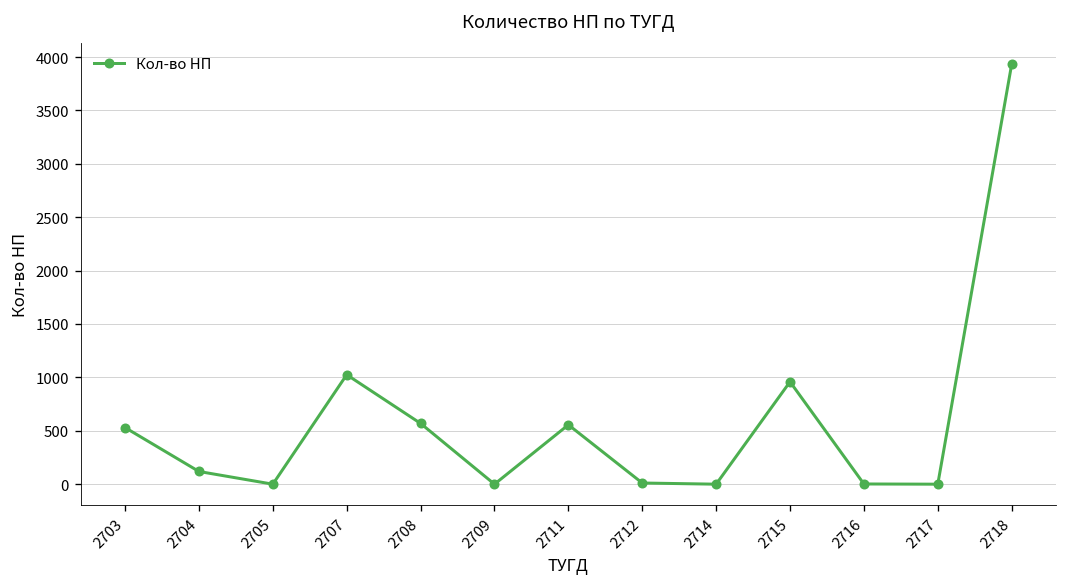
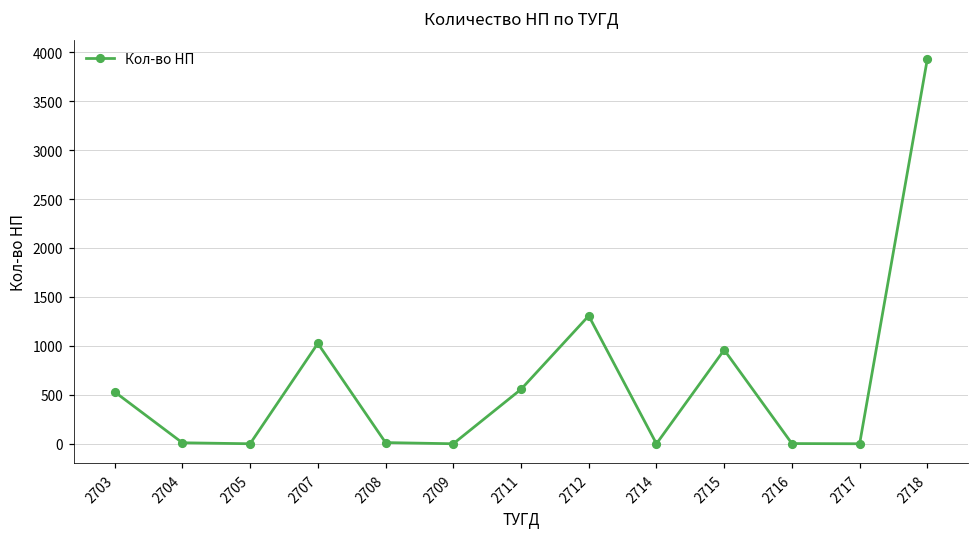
  {
    "2703": 500,
-   "2704": 100,
+   "2704": 0,
    "2705": 0,
    "2707": 1000,
-   "2708": 600,
+   "2708": 0,
    "2709": 0,
    "2711": 600,
-   "2712": 0,
+   "2712": 1300,
    "2714": 0,
    "2715": 1000,
    "2716": 0,
    "2717": 0,
    "2718": 3900
  }
